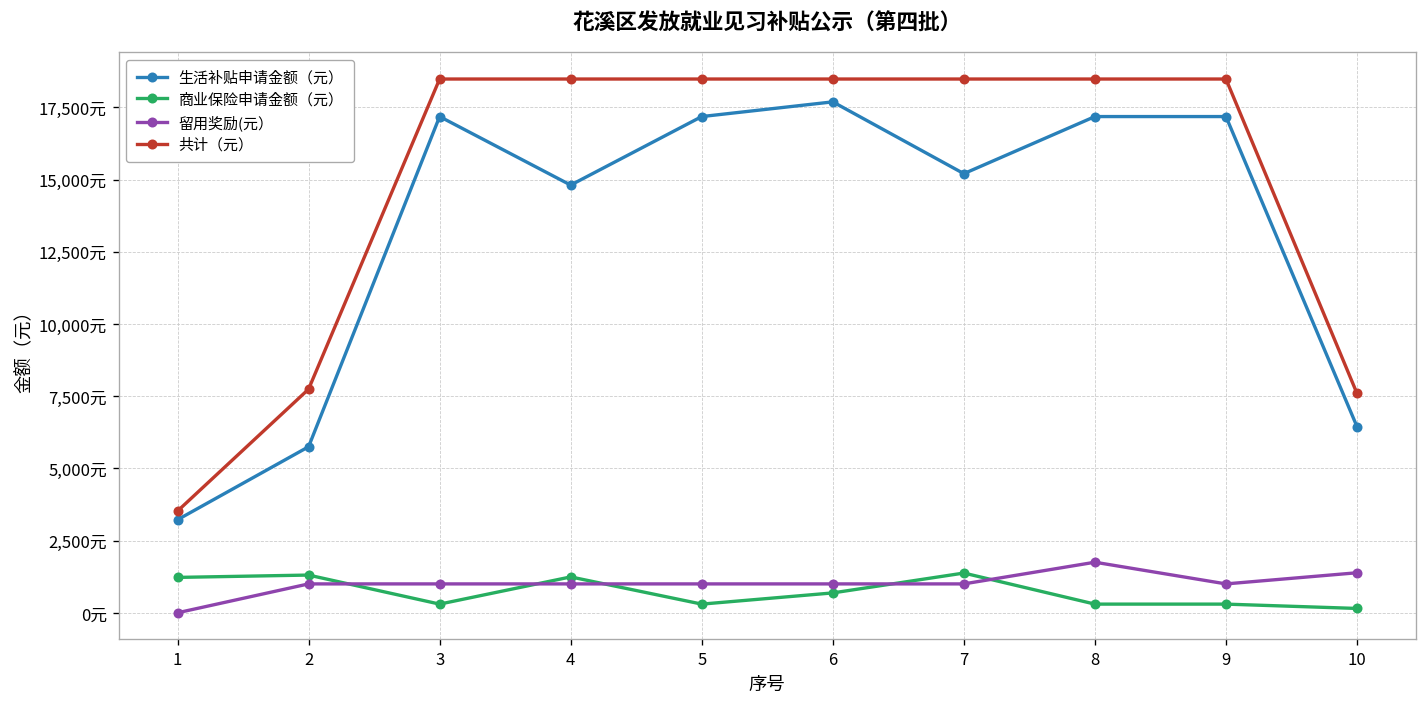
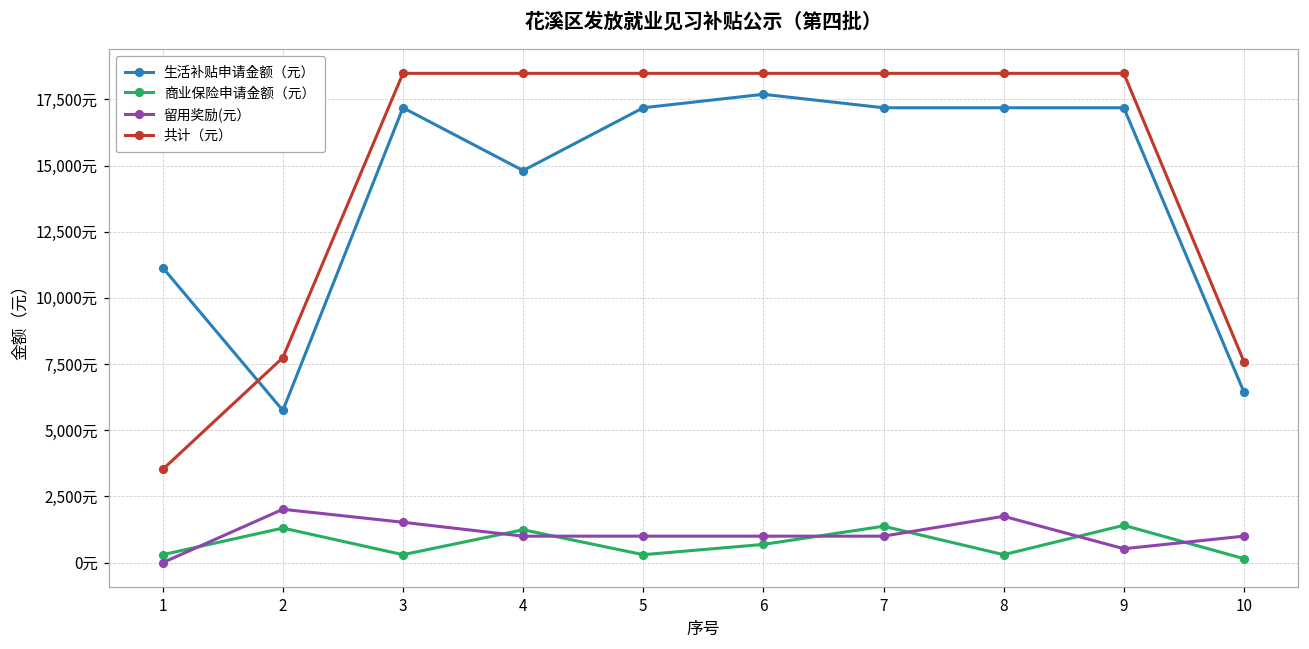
  {
    "生活补贴申请金额（元）": {
-     "1": "3,200元",
+     "1": "11,100元",
      "2": "5,700元",
      "3": "17,200元",
      "4": "14,800元",
      "5": "17,200元",
      "6": "17,700元",
-     "7": "15,200元",
+     "7": "17,200元",
      "8": "17,200元",
      "9": "17,200元",
      "10": "6,400元"
    },
    "商业保险申请金额（元）": {
-     "1": "1,200元",
+     "1": "300元",
      "2": "1,300元",
      "3": "300元",
      "4": "1,200元",
      "5": "300元",
      "6": "700元",
      "7": "1,400元",
      "8": "300元",
-     "9": "300元",
+     "9": "1,400元",
      "10": "200元"
    },
    "留用奖励(元）": {
      "1": "0元",
-     "2": "1,000元",
-     "3": "1,000元",
+     "2": "2,000元",
+     "3": "1,500元",
      "4": "1,000元",
      "5": "1,000元",
      "6": "1,000元",
      "7": "1,000元",
      "8": "1,800元",
-     "9": "1,000元",
-     "10": "1,400元"
+     "9": "500元",
+     "10": "1,000元"
    },
    "共计（元）": {
      "1": "3,500元",
      "2": "7,700元",
      "3": "18,500元",
      "4": "18,500元",
      "5": "18,500元",
      "6": "18,500元",
      "7": "18,500元",
      "8": "18,500元",
      "9": "18,500元",
      "10": "7,600元"
    }
  }
